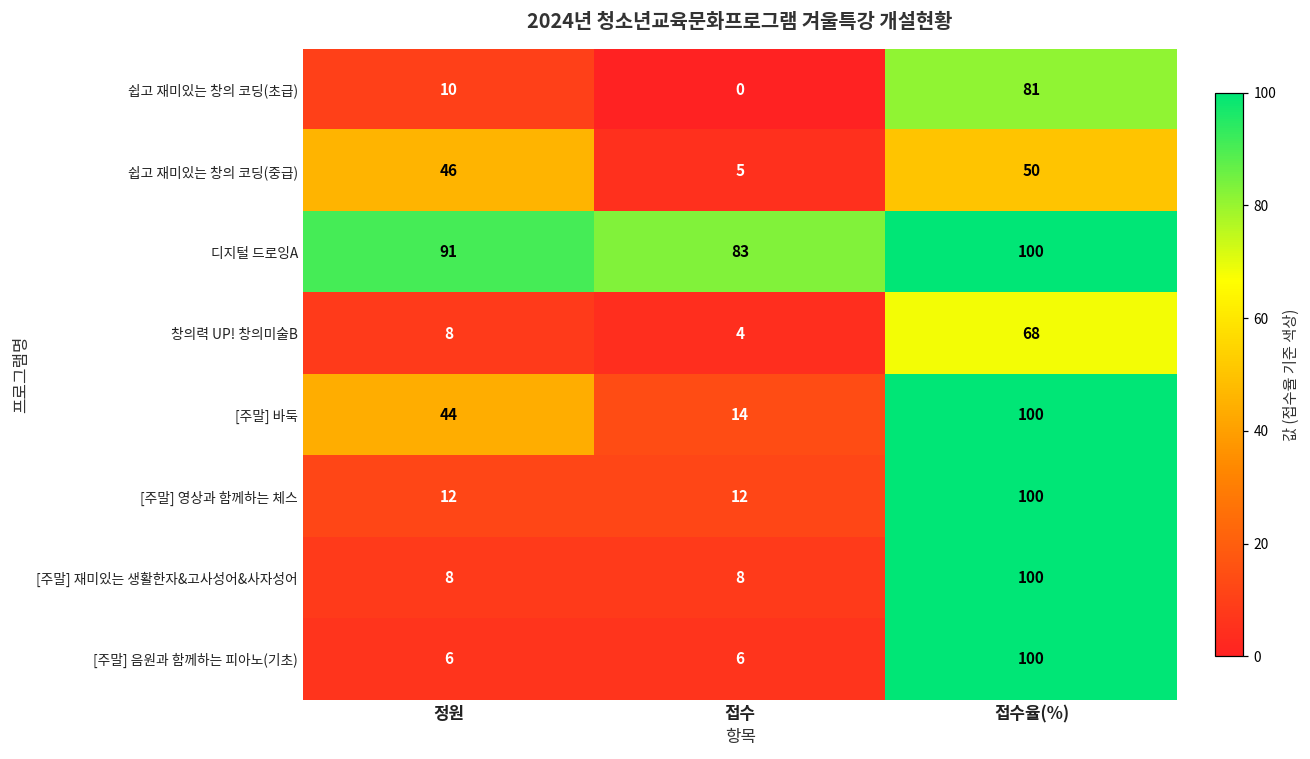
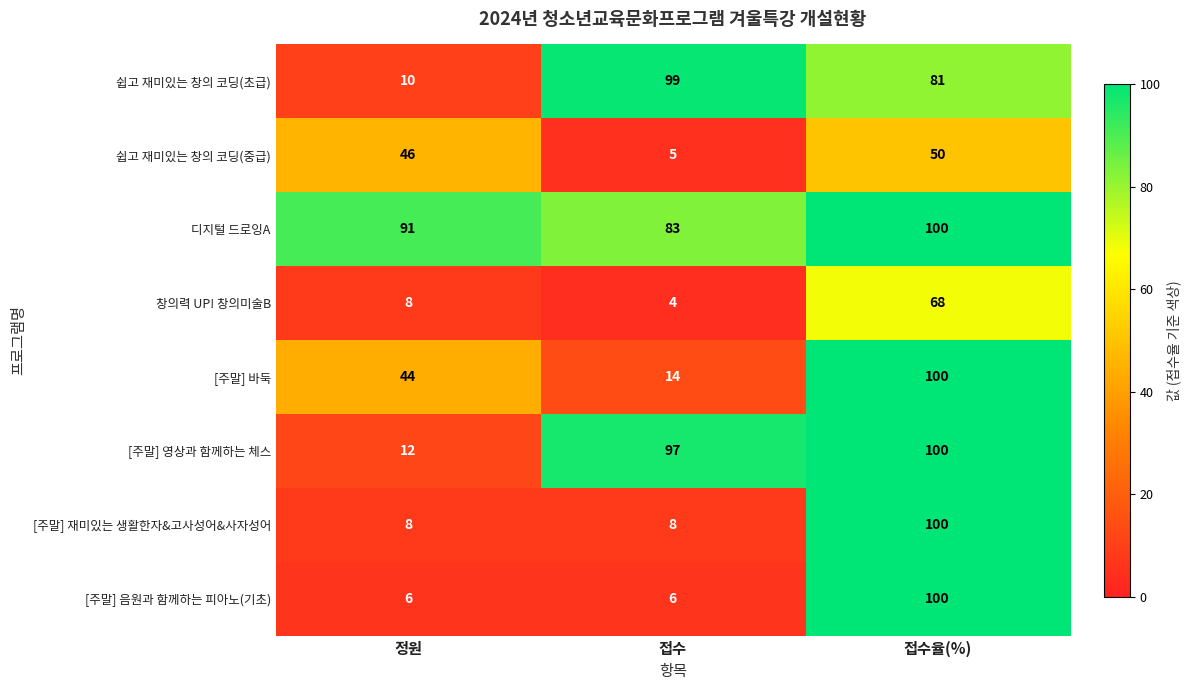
  {
    "쉽고 재미있는 창의 코딩(초급)": {
      "정원": 10,
-     "접수": 0,
+     "접수": 99,
      "접수율(%)": 81
    },
    "쉽고 재미있는 창의 코딩(중급)": {
      "정원": 46,
      "접수": 5,
      "접수율(%)": 50
    },
    "디지털 드로잉A": {
      "정원": 91,
      "접수": 83,
      "접수율(%)": 100
    },
    "창의력 UP! 창의미술B": {
      "정원": 8,
      "접수": 4,
      "접수율(%)": 68
    },
    "[주말] 바둑": {
      "정원": 44,
      "접수": 14,
      "접수율(%)": 100
    },
    "[주말] 영상과 함께하는 체스": {
      "정원": 12,
-     "접수": 12,
+     "접수": 97,
      "접수율(%)": 100
    },
    "[주말] 재미있는 생활한자&고사성어&사자성어": {
      "정원": 8,
      "접수": 8,
      "접수율(%)": 100
    },
    "[주말] 음원과 함께하는 피아노(기초)": {
      "정원": 6,
      "접수": 6,
      "접수율(%)": 100
    }
  }
